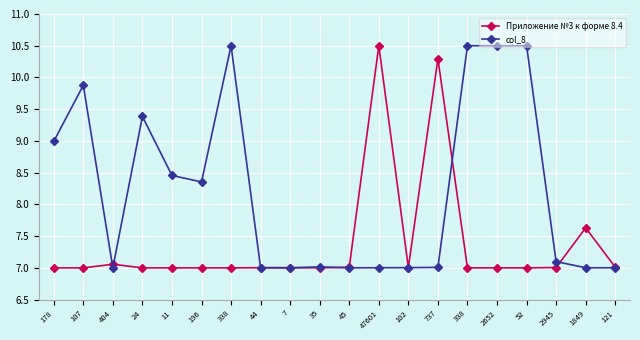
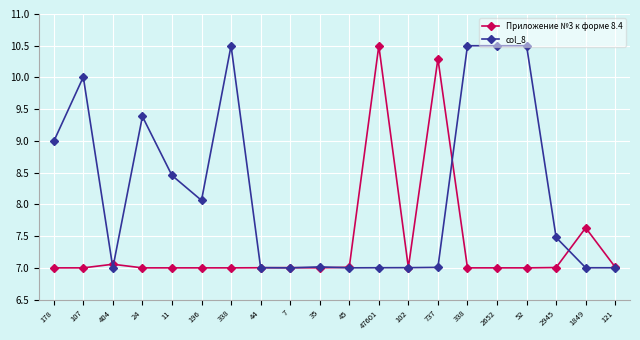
  {
    "Приложение №3 к форме 8.4": {
      "178": 7.0,
      "107": 7.0,
      "404": 7.1,
      "24": 7.0,
      "11": 7.0,
      "196": 7.0,
      "47601": 10.5,
      "737": 10.3,
      "2652": 7.0,
      "52": 7.0,
      "2945": 7.0,
      "1849": 7.6
    },
    "col_8": {
      "178": 9.0,
-     "107": 9.9,
+     "107": 10.0,
      "404": 7.0,
      "24": 9.4,
      "11": 8.5,
-     "196": 8.4,
+     "196": 8.1,
      "47601": 7.0,
      "737": 7.0,
-     "2945": 7.1,
+     "2945": 7.5,
      "1849": 7.0
    }
  }
